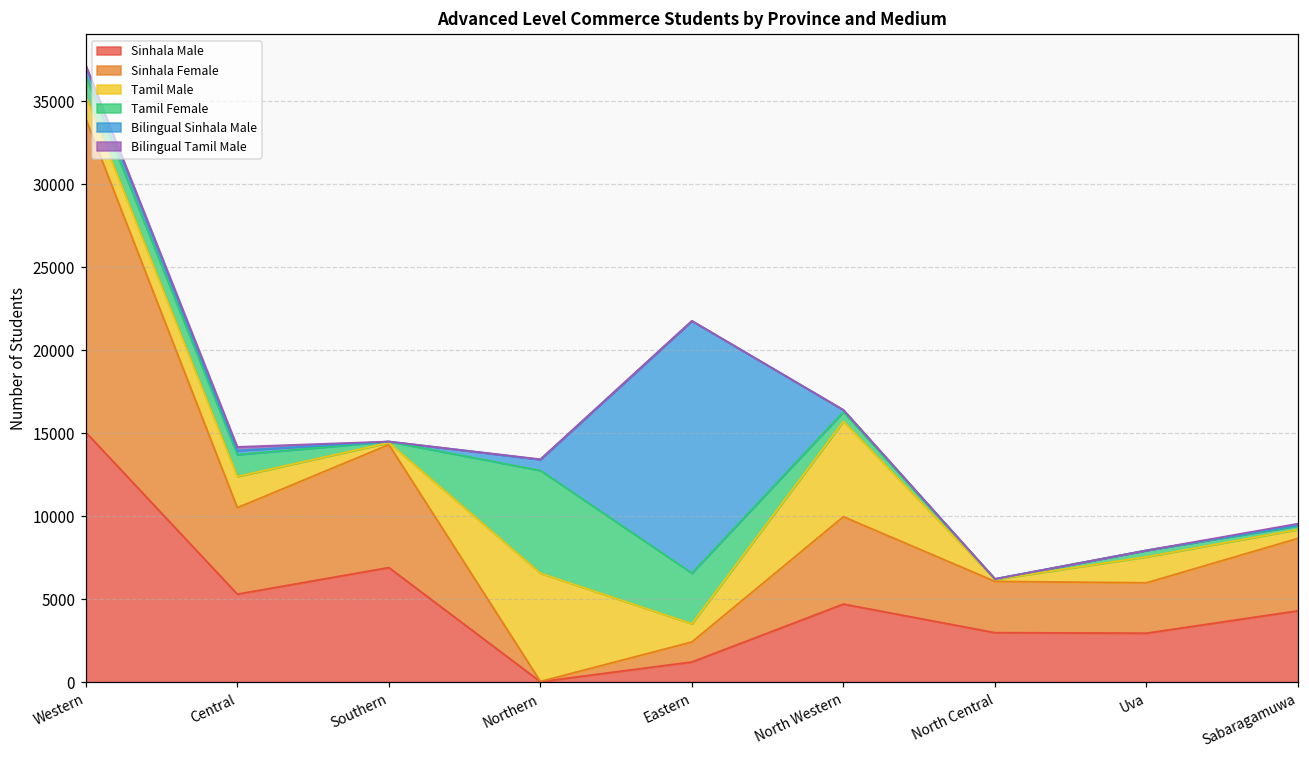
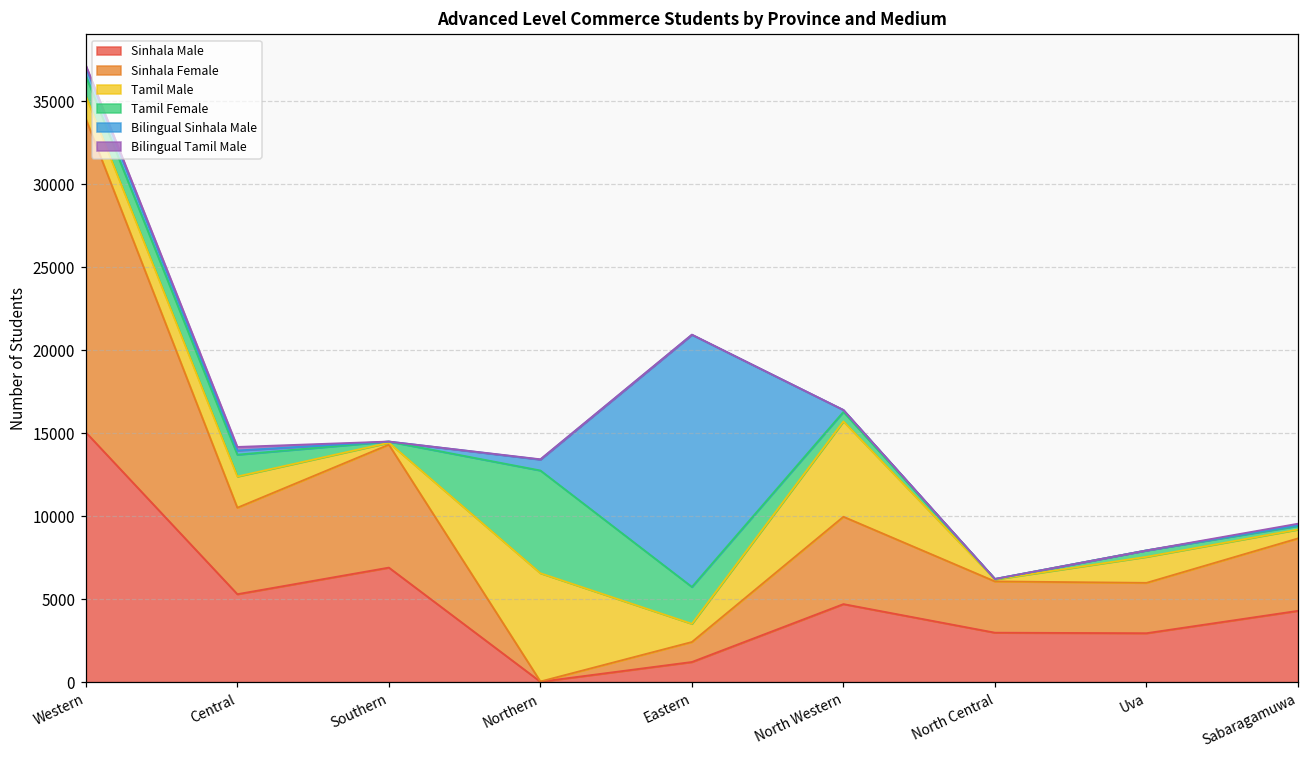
  {
    "Tamil Male": {
      "Western": 1400,
      "Central": 1900,
      "Northern": 6500,
      "Eastern": 1100,
      "North Western": 5700,
      "Uva": 1600,
      "Sabaragamuwa": 500
    },
    "Tamil Female": {
      "Western": 1200,
      "Central": 1300,
      "Northern": 6200,
-     "Eastern": 3100
+     "Eastern": 2200
    },
    "Bilingual Sinhala Male": {
      "Central": 200
    },
    "Bilingual Tamil Male": {
      "Central": 200
    }
  }
